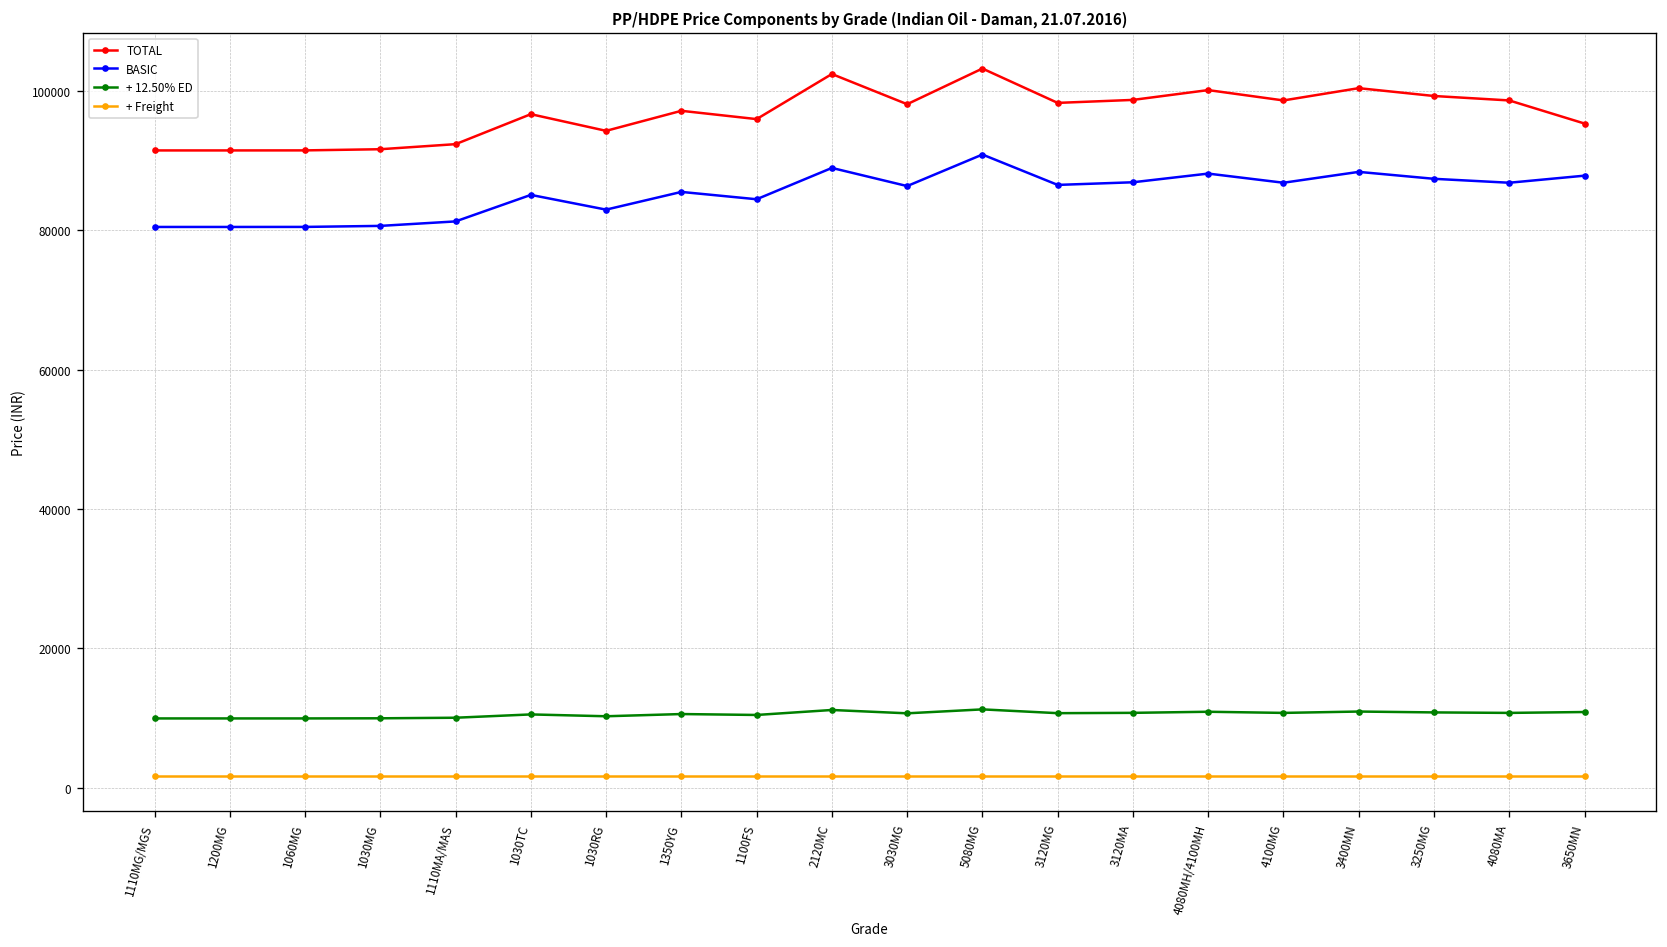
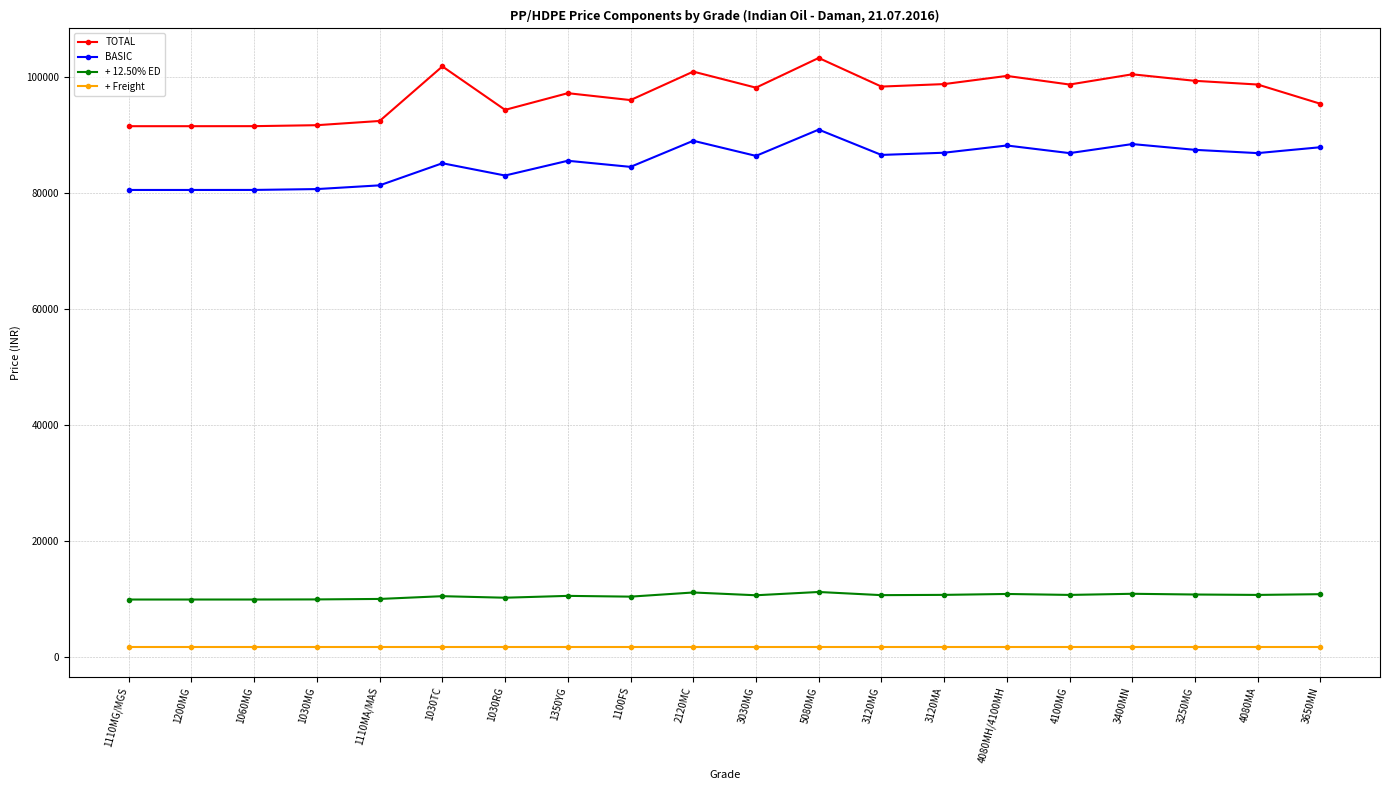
  {
    "TOTAL": {
      "1110MG/MGS": 91000,
      "1200MG": 91000,
      "1060MG": 91000,
      "1030MG": 92000,
      "1110MA/MAS": 92000,
-     "1030TC": 97000,
+     "1030TC": 102000,
      "1030RG": 94000,
      "1350YG": 97000,
      "1100FS": 96000,
-     "2120MC": 102000,
+     "2120MC": 101000,
      "3030MG": 98000,
      "5080MG": 103000,
      "3120MG": 98000,
      "3120MA": 99000,
      "4080MH/4100MH": 100000,
      "4100MG": 99000,
      "3400MN": 100000,
      "3250MG": 99000,
      "4080MA": 99000,
      "3650MN": 95000
    },
    "BASIC": {
      "1110MG/MGS": 80000,
      "1200MG": 80000,
      "1060MG": 80000,
      "1030MG": 81000,
      "1110MA/MAS": 81000,
      "1030TC": 85000,
      "1030RG": 83000,
      "1350YG": 85000,
      "1100FS": 84000,
      "2120MC": 89000,
      "3030MG": 86000,
      "5080MG": 91000,
      "3120MG": 87000,
      "3120MA": 87000,
      "4080MH/4100MH": 88000,
      "4100MG": 87000,
      "3400MN": 88000,
      "3250MG": 87000,
      "4080MA": 87000,
      "3650MN": 88000
    },
    "+ 12.50% ED": {
      "1110MG/MGS": 10000,
      "1200MG": 10000,
      "1060MG": 10000,
      "1030MG": 10000,
      "1110MA/MAS": 10000,
      "1030TC": 10000,
      "1030RG": 10000,
      "1350YG": 11000,
      "1100FS": 10000,
      "2120MC": 11000,
      "3030MG": 11000,
      "5080MG": 11000,
      "3120MG": 11000,
      "3120MA": 11000,
      "4080MH/4100MH": 11000,
      "4100MG": 11000,
      "3400MN": 11000,
      "3250MG": 11000,
      "4080MA": 11000,
      "3650MN": 11000
    },
    "+ Freight": {
      "1110MG/MGS": 2000,
      "1200MG": 2000,
      "1060MG": 2000,
      "1030MG": 2000,
      "1110MA/MAS": 2000,
      "1030TC": 2000,
      "1030RG": 2000,
      "1350YG": 2000,
      "1100FS": 2000,
      "2120MC": 2000,
      "3030MG": 2000,
      "5080MG": 2000,
      "3120MG": 2000,
      "3120MA": 2000,
      "4080MH/4100MH": 2000,
      "4100MG": 2000,
      "3400MN": 2000,
      "3250MG": 2000,
      "4080MA": 2000,
      "3650MN": 2000
    }
  }
